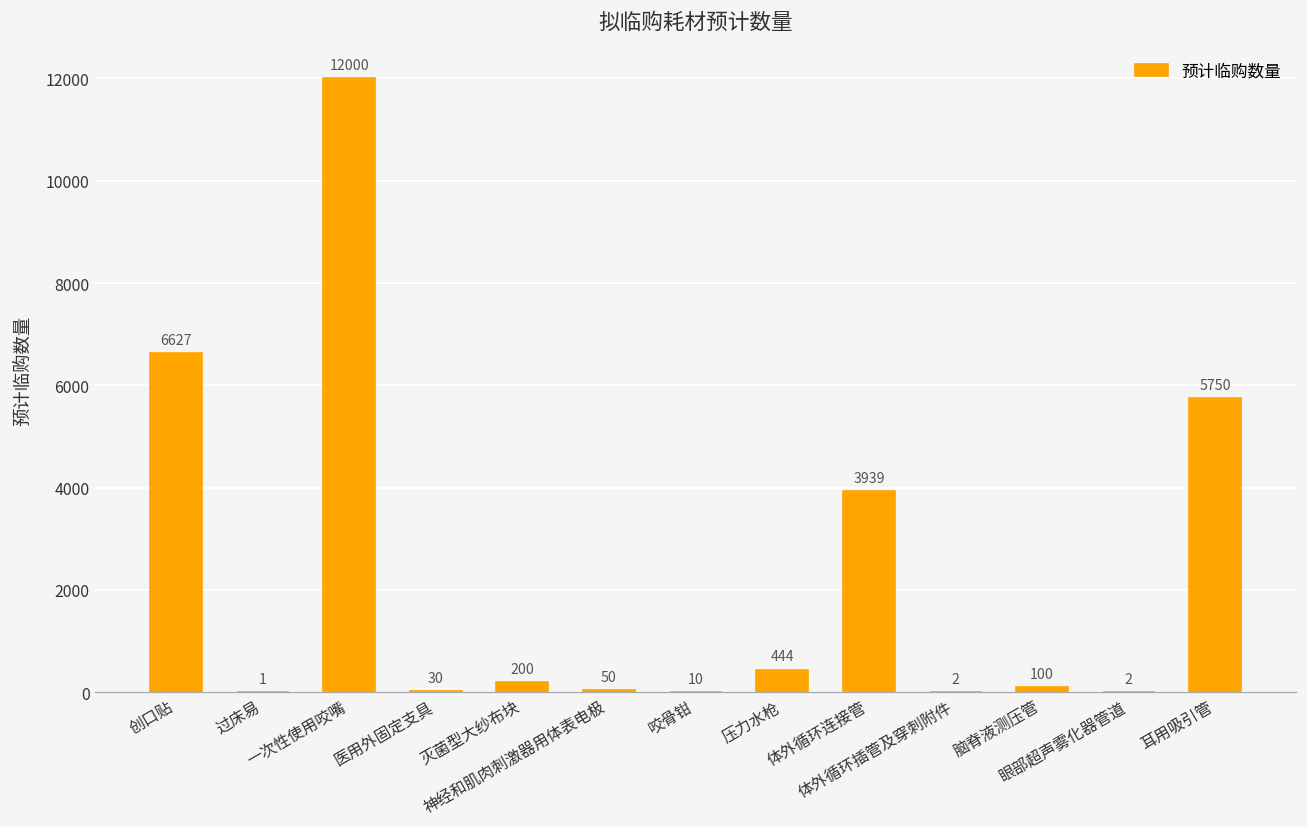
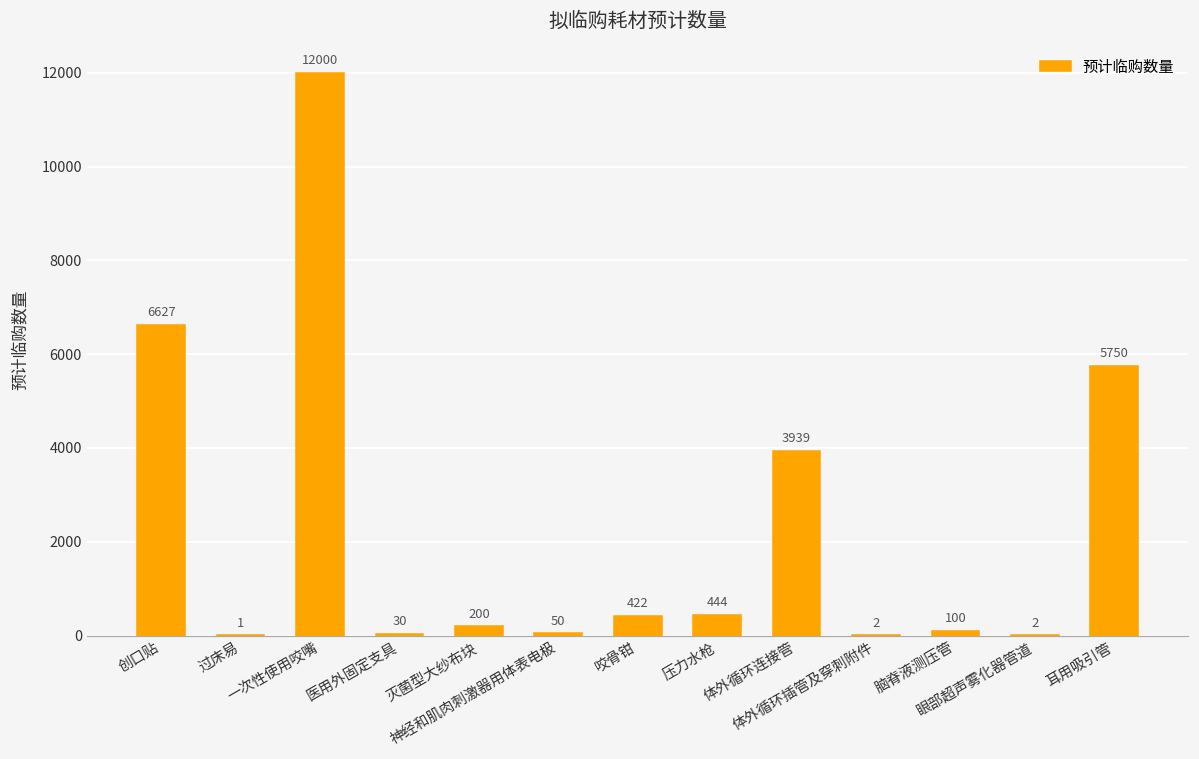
  {
    "创口贴": 6627,
    "过床易": 1,
    "一次性使用咬嘴": 12000,
    "医用外固定支具": 30,
    "灭菌型大纱布块": 200,
    "神经和肌肉刺激器用体表电极": 50,
-   "咬骨钳": 10,
+   "咬骨钳": 422,
    "压力水枪": 444,
    "体外循环连接管": 3939,
    "体外循环插管及穿刺附件": 2,
    "脑脊液测压管": 100,
    "眼部超声雾化器管道": 2,
    "耳用吸引管": 5750
  }
